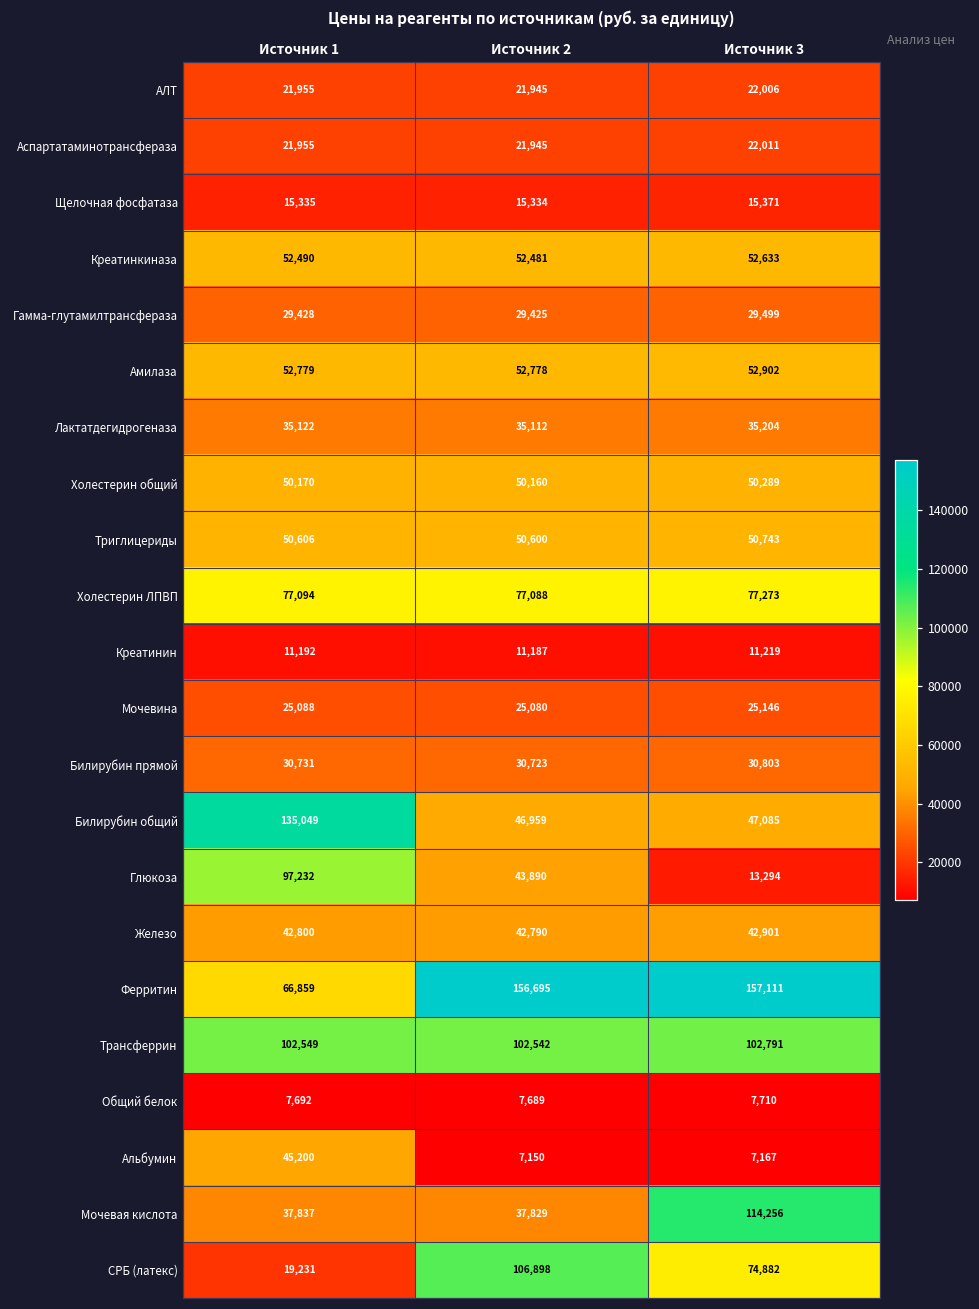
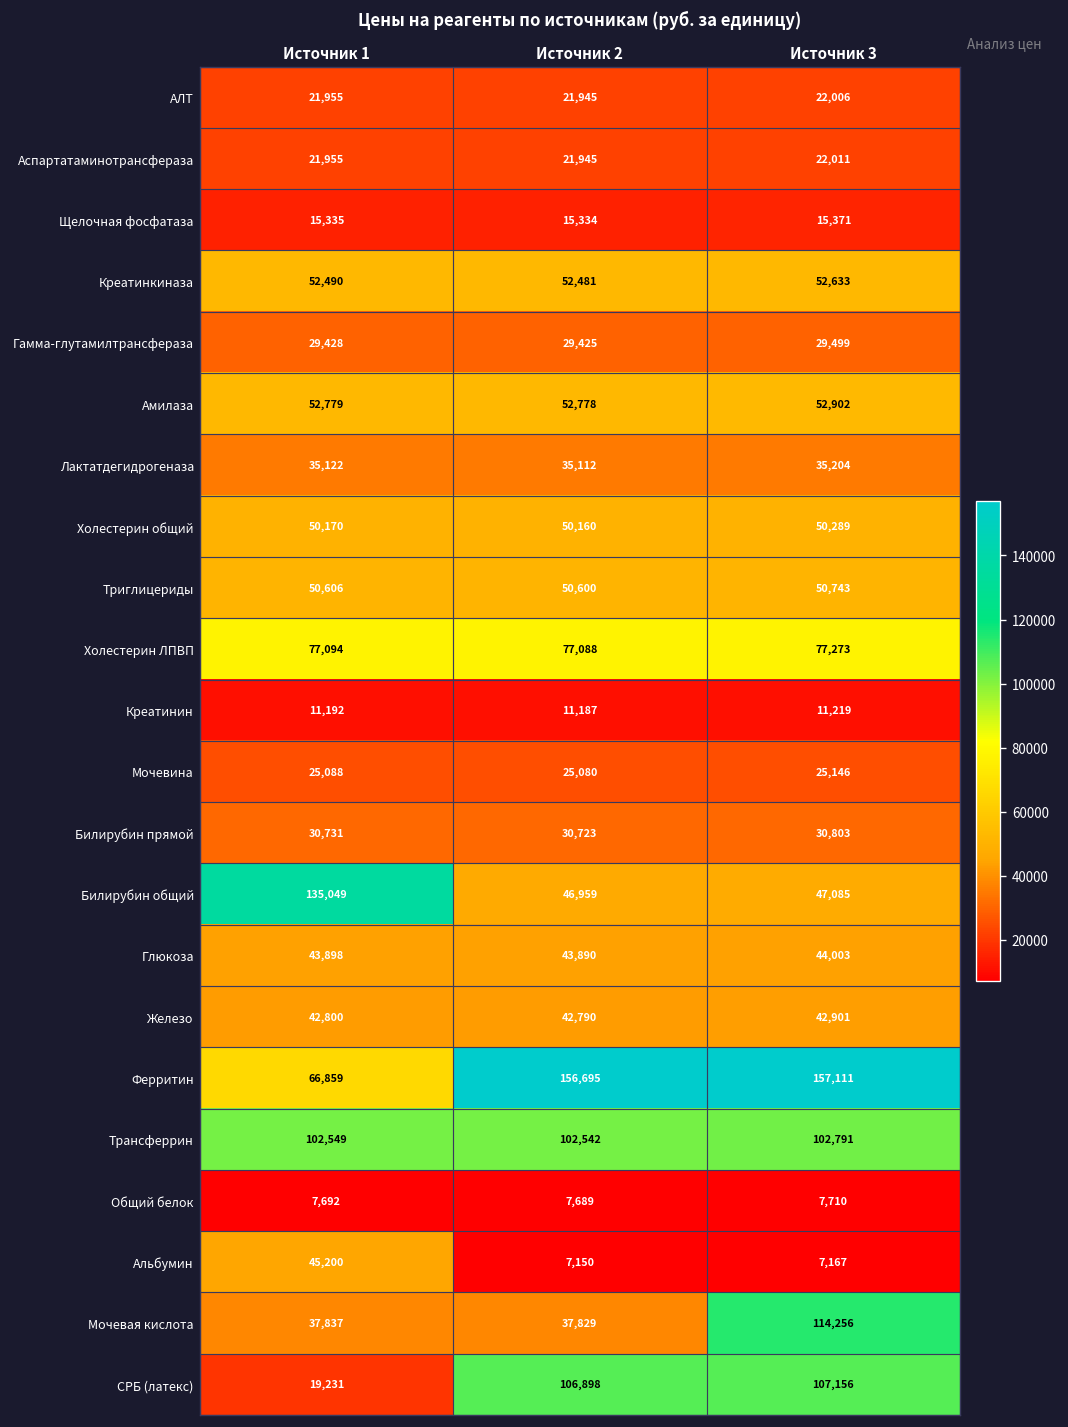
  {
    "АЛТ": {
      "Источник 1": "21,955",
      "Источник 2": "21,945",
      "Источник 3": "22,006"
    },
    "Аспартатаминотрансфераза": {
      "Источник 1": "21,955",
      "Источник 2": "21,945",
      "Источник 3": "22,011"
    },
    "Щелочная фосфатаза": {
      "Источник 1": "15,335",
      "Источник 2": "15,334",
      "Источник 3": "15,371"
    },
    "Креатинкиназа": {
      "Источник 1": "52,490",
      "Источник 2": "52,481",
      "Источник 3": "52,633"
    },
    "Гамма-глутамилтрансфераза": {
      "Источник 1": "29,428",
      "Источник 2": "29,425",
      "Источник 3": "29,499"
    },
    "Амилаза": {
      "Источник 1": "52,779",
      "Источник 2": "52,778",
      "Источник 3": "52,902"
    },
    "Лактатдегидрогеназа": {
      "Источник 1": "35,122",
      "Источник 2": "35,112",
      "Источник 3": "35,204"
    },
    "Холестерин общий": {
      "Источник 1": "50,170",
      "Источник 2": "50,160",
      "Источник 3": "50,289"
    },
    "Триглицериды": {
      "Источник 1": "50,606",
      "Источник 2": "50,600",
      "Источник 3": "50,743"
    },
    "Холестерин ЛПВП": {
      "Источник 1": "77,094",
      "Источник 2": "77,088",
      "Источник 3": "77,273"
    },
    "Креатинин": {
      "Источник 1": "11,192",
      "Источник 2": "11,187",
      "Источник 3": "11,219"
    },
    "Мочевина": {
      "Источник 1": "25,088",
      "Источник 2": "25,080",
      "Источник 3": "25,146"
    },
    "Билирубин прямой": {
      "Источник 1": "30,731",
      "Источник 2": "30,723",
      "Источник 3": "30,803"
    },
    "Билирубин общий": {
      "Источник 1": "135,049",
      "Источник 2": "46,959",
      "Источник 3": "47,085"
    },
    "Глюкоза": {
-     "Источник 1": "97,232",
+     "Источник 1": "43,898",
      "Источник 2": "43,890",
-     "Источник 3": "13,294"
+     "Источник 3": "44,003"
    },
    "Железо": {
      "Источник 1": "42,800",
      "Источник 2": "42,790",
      "Источник 3": "42,901"
    },
    "Ферритин": {
      "Источник 1": "66,859",
      "Источник 2": "156,695",
      "Источник 3": "157,111"
    },
    "Трансферрин": {
      "Источник 1": "102,549",
      "Источник 2": "102,542",
      "Источник 3": "102,791"
    },
    "Общий белок": {
      "Источник 1": "7,692",
      "Источник 2": "7,689",
      "Источник 3": "7,710"
    },
    "Альбумин": {
      "Источник 1": "45,200",
      "Источник 2": "7,150",
      "Источник 3": "7,167"
    },
    "Мочевая кислота": {
      "Источник 1": "37,837",
      "Источник 2": "37,829",
      "Источник 3": "114,256"
    },
    "СРБ (латекс)": {
      "Источник 1": "19,231",
      "Источник 2": "106,898",
-     "Источник 3": "74,882"
+     "Источник 3": "107,156"
    }
  }
